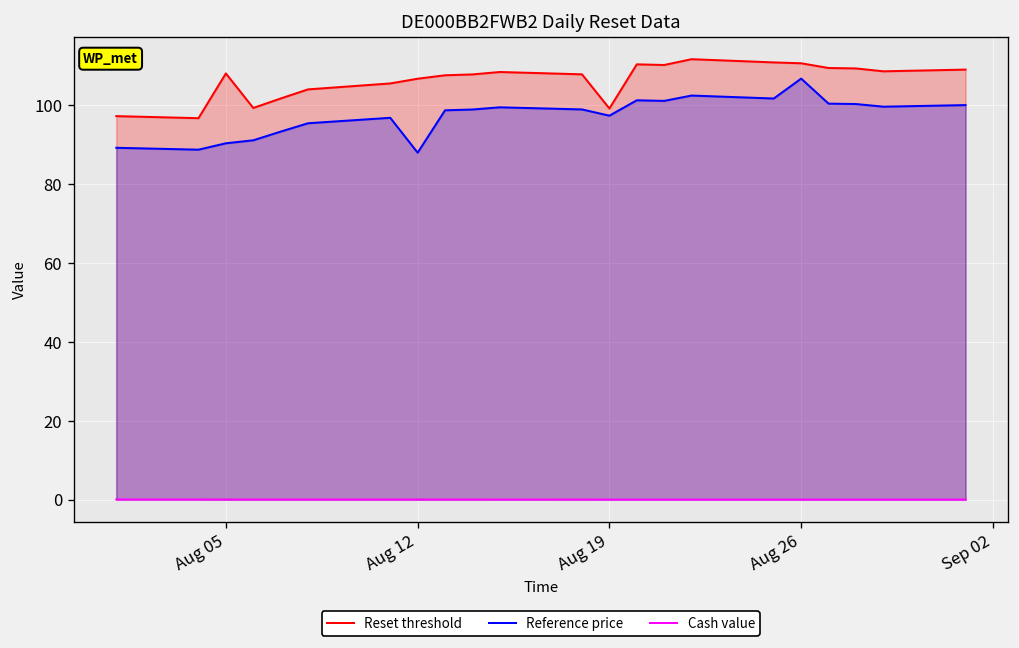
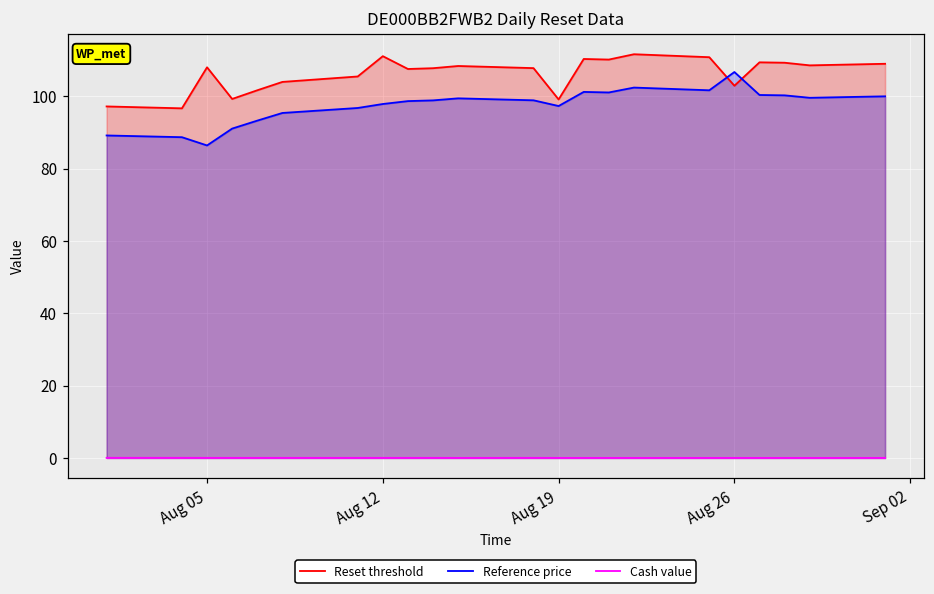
  {
    "Reset threshold": {
      "Aug 05": 108,
-     "Aug 12": 107,
+     "Aug 12": 111,
      "Aug 19": 99,
-     "Aug 26": 111
+     "Aug 26": 103
    },
    "Reference price": {
-     "Aug 05": 90,
-     "Aug 12": 88,
+     "Aug 05": 86,
+     "Aug 12": 98,
      "Aug 19": 97,
      "Aug 26": 107
    },
    "Cash value": {
      "Aug 05": 0,
      "Aug 12": 0,
      "Aug 19": 0,
      "Aug 26": 0
    }
  }
